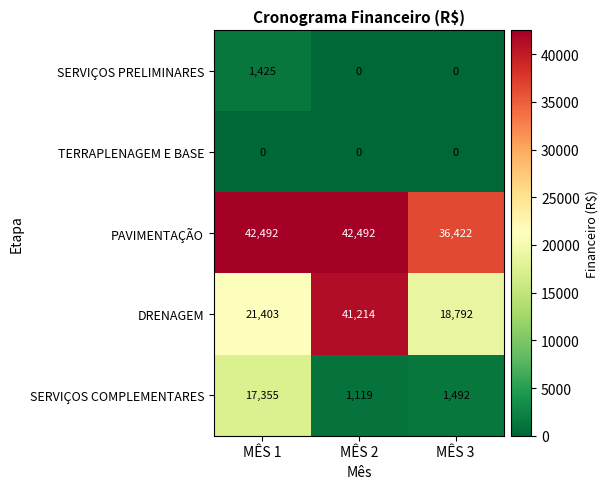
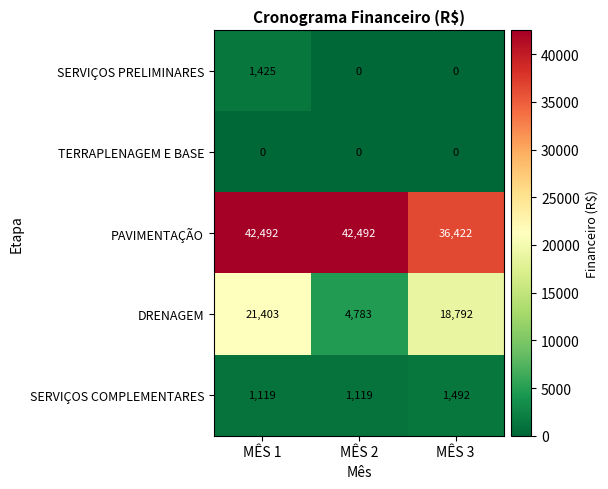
  {
    "SERVIÇOS PRELIMINARES": {
      "MÊS 1": "1,425",
      "MÊS 2": "0",
      "MÊS 3": "0"
    },
    "TERRAPLENAGEM E BASE": {
      "MÊS 1": "0",
      "MÊS 2": "0",
      "MÊS 3": "0"
    },
    "PAVIMENTAÇÃO": {
      "MÊS 1": "42,492",
      "MÊS 2": "42,492",
      "MÊS 3": "36,422"
    },
    "DRENAGEM": {
      "MÊS 1": "21,403",
-     "MÊS 2": "41,214",
+     "MÊS 2": "4,783",
      "MÊS 3": "18,792"
    },
    "SERVIÇOS COMPLEMENTARES": {
-     "MÊS 1": "17,355",
+     "MÊS 1": "1,119",
      "MÊS 2": "1,119",
      "MÊS 3": "1,492"
    }
  }
